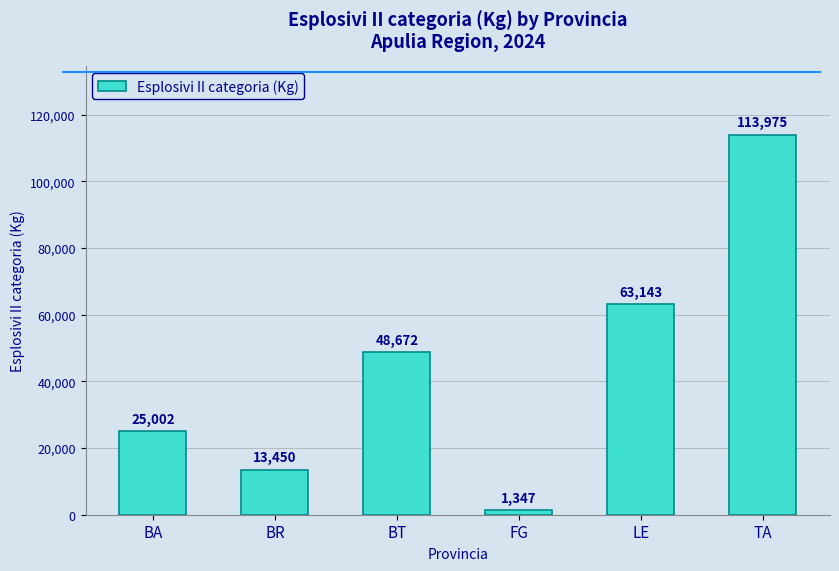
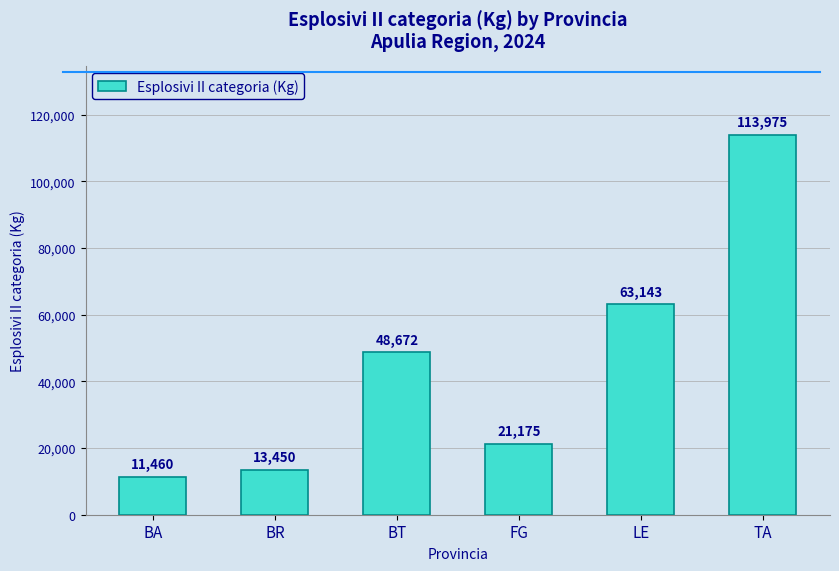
  {
-   "BA": "25,002",
+   "BA": "11,460",
    "BR": "13,450",
    "BT": "48,672",
-   "FG": "1,347",
+   "FG": "21,175",
    "LE": "63,143",
    "TA": "113,975"
  }
